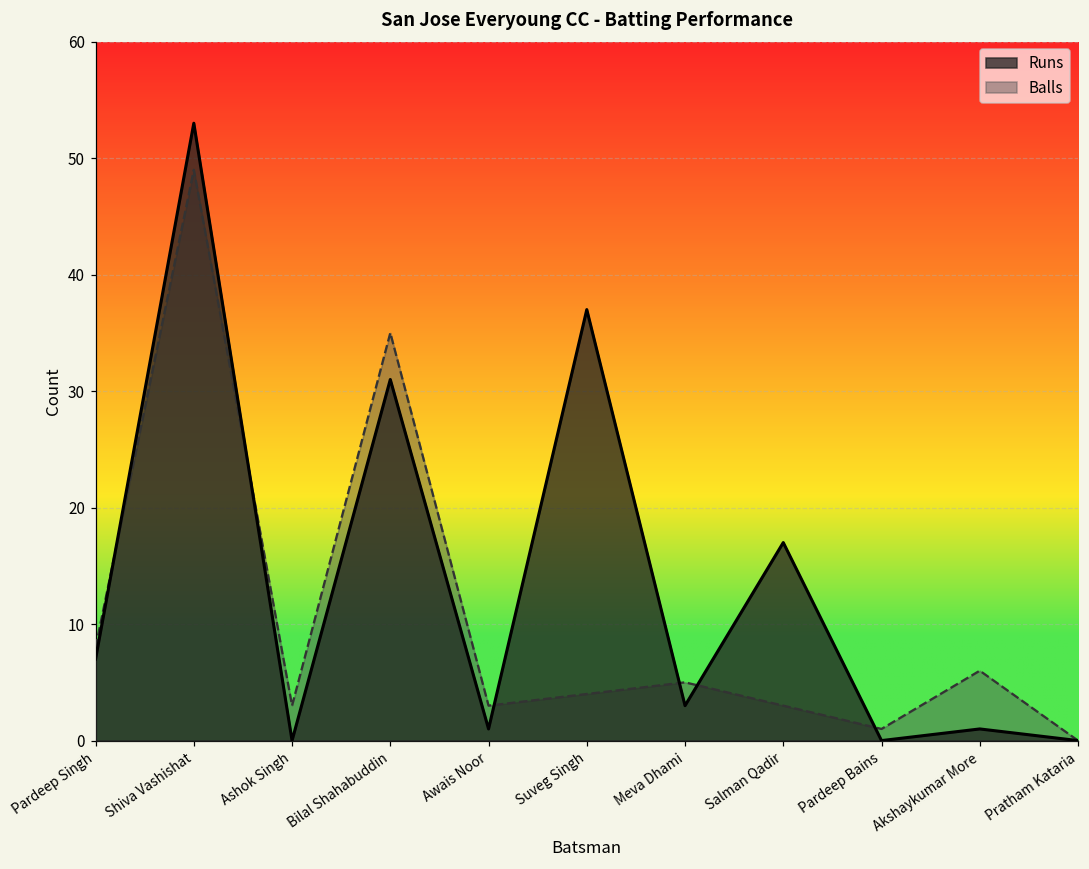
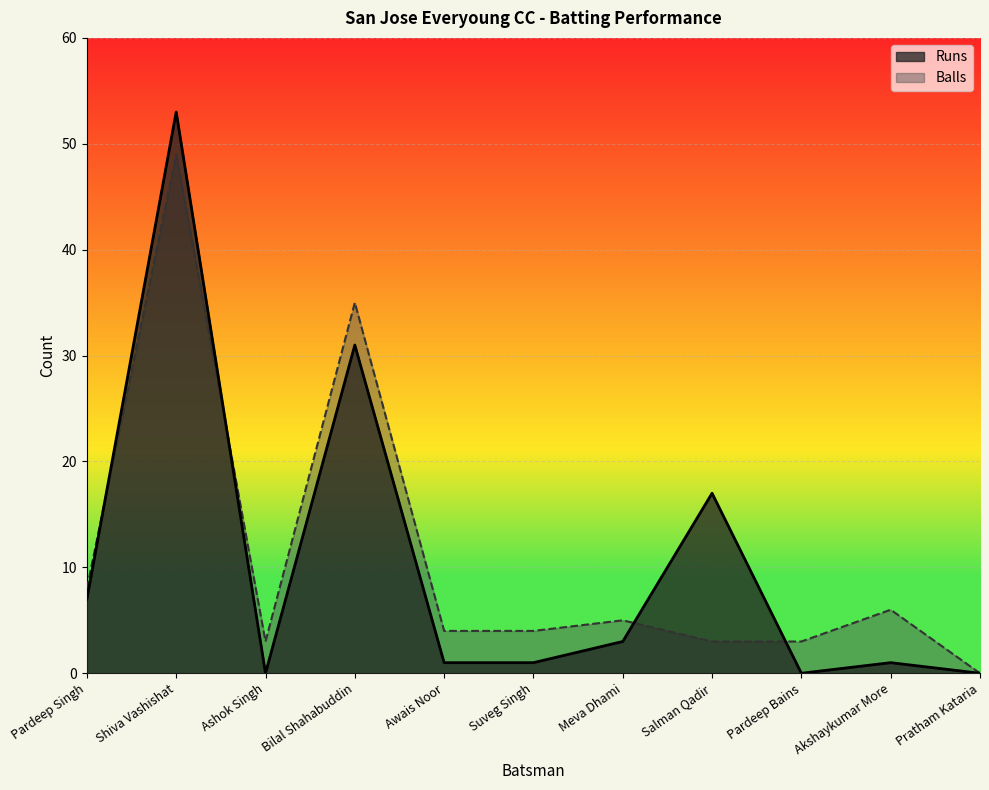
  {
    "Runs": {
      "Pardeep Singh": 7,
      "Shiva Vashishat": 53,
      "Ashok Singh": 0,
      "Bilal Shahabuddin": 31,
      "Awais Noor": 1,
-     "Suveg Singh": 37,
+     "Suveg Singh": 1,
      "Meva Dhami": 3,
      "Salman Qadir": 17,
      "Pardeep Bains": 0,
      "Akshaykumar More": 1
    },
    "Balls": {
      "Pardeep Singh": 8,
      "Shiva Vashishat": 49,
      "Ashok Singh": 3,
      "Bilal Shahabuddin": 35,
-     "Awais Noor": 3,
+     "Awais Noor": 4,
      "Suveg Singh": 4,
      "Meva Dhami": 5,
      "Salman Qadir": 3,
-     "Pardeep Bains": 1,
+     "Pardeep Bains": 3,
      "Akshaykumar More": 6
    }
  }
